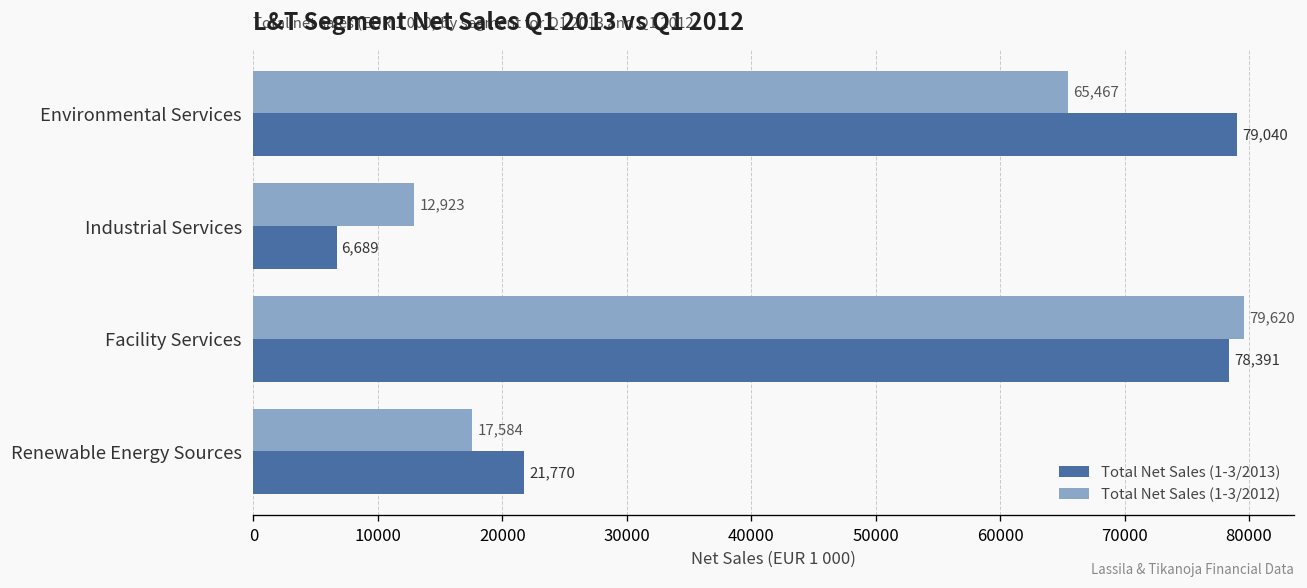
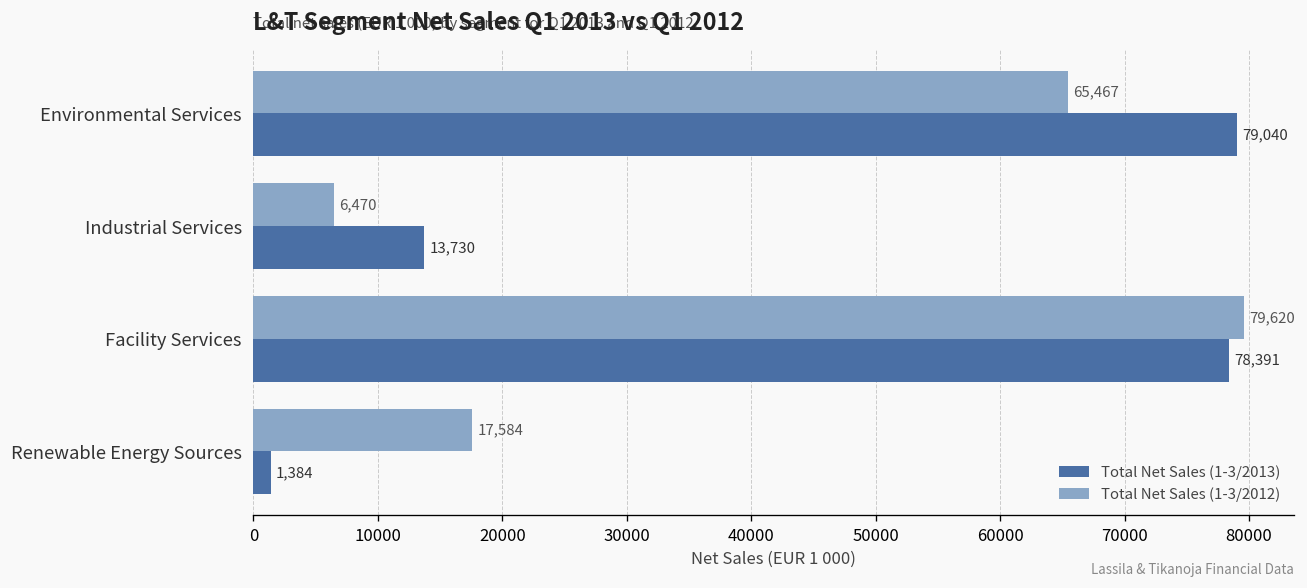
  {
    "Total Net Sales (1-3/2013)": {
      "Environmental Services": "79,040",
-     "Industrial Services": "6,689",
+     "Industrial Services": "13,730",
      "Facility Services": "78,391",
-     "Renewable Energy Sources": "21,770"
+     "Renewable Energy Sources": "1,384"
    },
    "Total Net Sales (1-3/2012)": {
      "Environmental Services": "65,467",
-     "Industrial Services": "12,923",
+     "Industrial Services": "6,470",
      "Facility Services": "79,620",
      "Renewable Energy Sources": "17,584"
    }
  }
